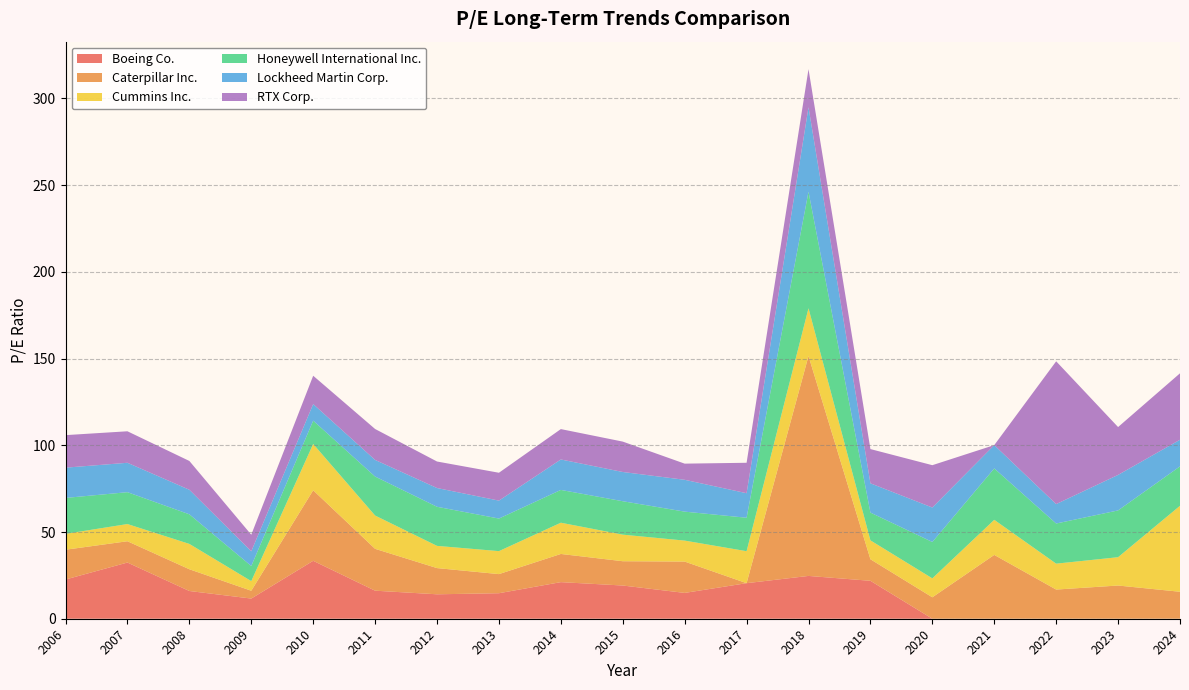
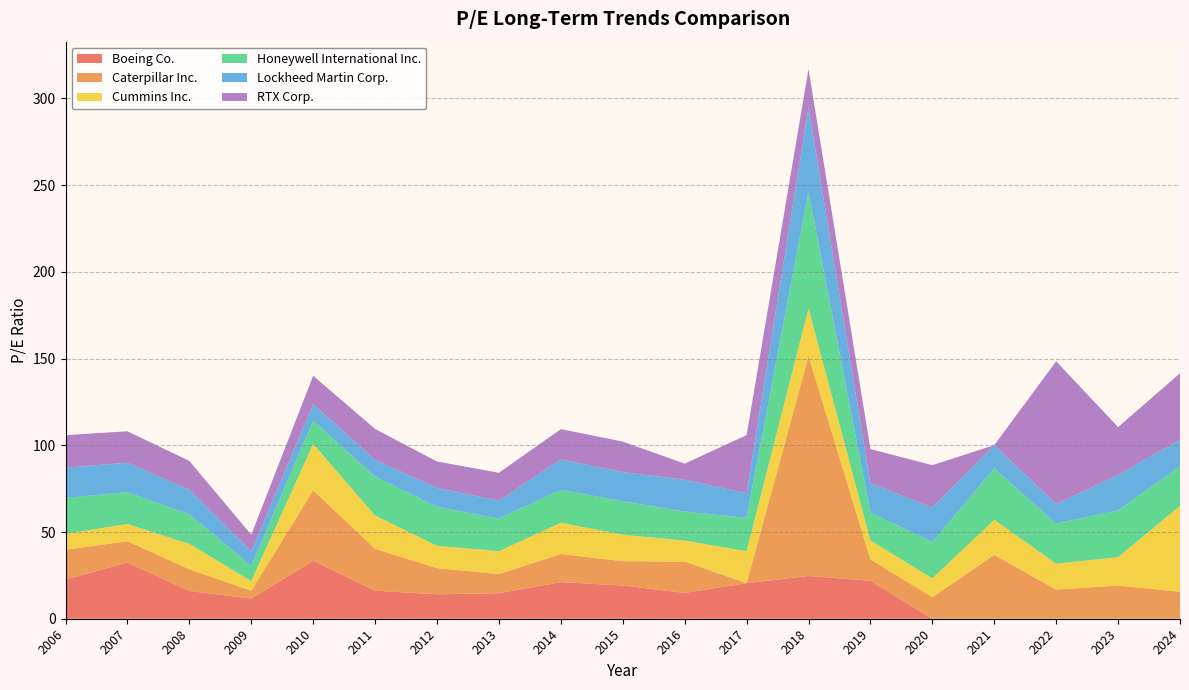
  {
    "Cummins Inc.": {
      "2006": 9,
      "2007": 10,
      "2008": 15,
      "2009": 6,
      "2010": 27,
      "2011": 19,
      "2012": 13,
      "2013": 13,
      "2014": 18,
      "2015": 15,
      "2016": 12,
      "2017": 18,
      "2018": 28,
      "2019": 11,
      "2020": 11,
      "2021": 20,
      "2022": 15,
      "2023": 16,
      "2024": 50
    },
    "Honeywell International Inc.": {
      "2006": 21,
      "2007": 18,
      "2008": 17,
      "2009": 9,
      "2010": 13,
      "2011": 22,
      "2012": 23,
      "2013": 19,
      "2014": 19,
      "2015": 19,
      "2016": 17,
      "2017": 19,
      "2018": 67,
      "2019": 16,
      "2020": 21,
      "2021": 30,
      "2022": 23,
      "2023": 27,
      "2024": 23
    },
    "Lockheed Martin Corp.": {
      "2006": 17,
      "2007": 17,
      "2008": 14,
      "2009": 8,
      "2010": 10,
      "2011": 10,
      "2012": 11,
      "2013": 10,
      "2014": 18,
      "2015": 17,
      "2016": 18,
      "2017": 14,
      "2018": 49,
      "2019": 17,
      "2020": 20,
      "2022": 11,
      "2023": 20,
      "2024": 15
    },
    "RTX Corp.": {
      "2006": 19,
      "2007": 18,
      "2008": 17,
      "2009": 10,
      "2010": 16,
      "2011": 18,
      "2012": 15,
      "2013": 16,
      "2014": 18,
      "2015": 18,
      "2016": 9,
-     "2017": 18,
+     "2017": 34,
      "2018": 22,
      "2019": 20,
      "2020": 24,
      "2022": 82,
      "2023": 28,
      "2024": 38
    }
  }
